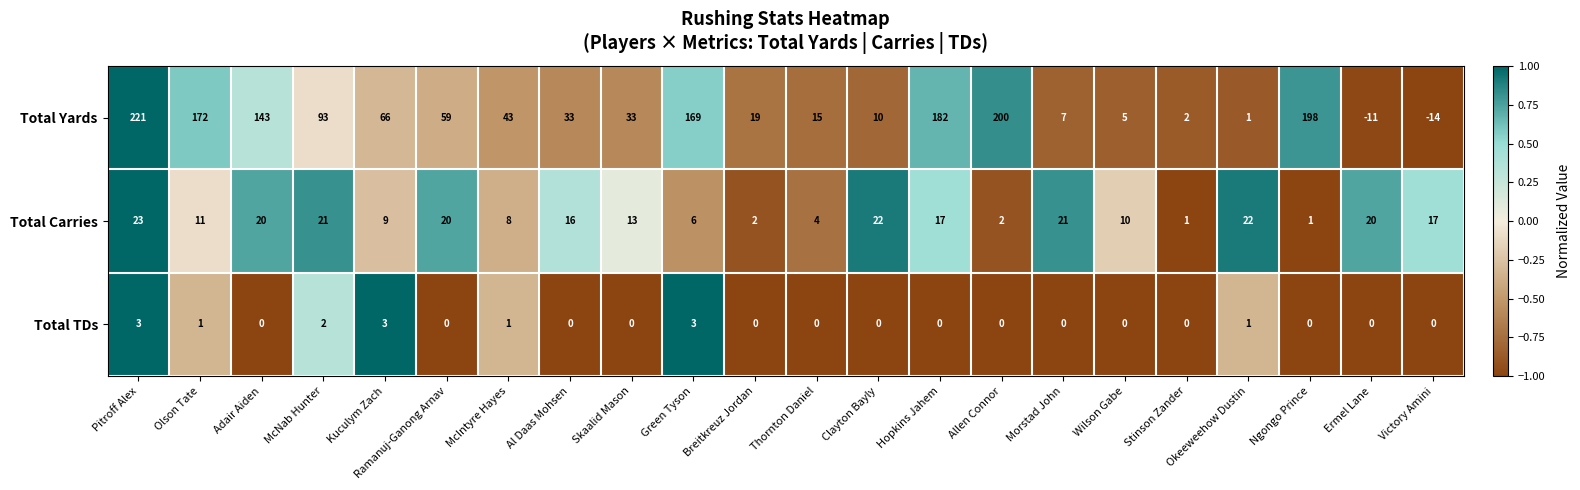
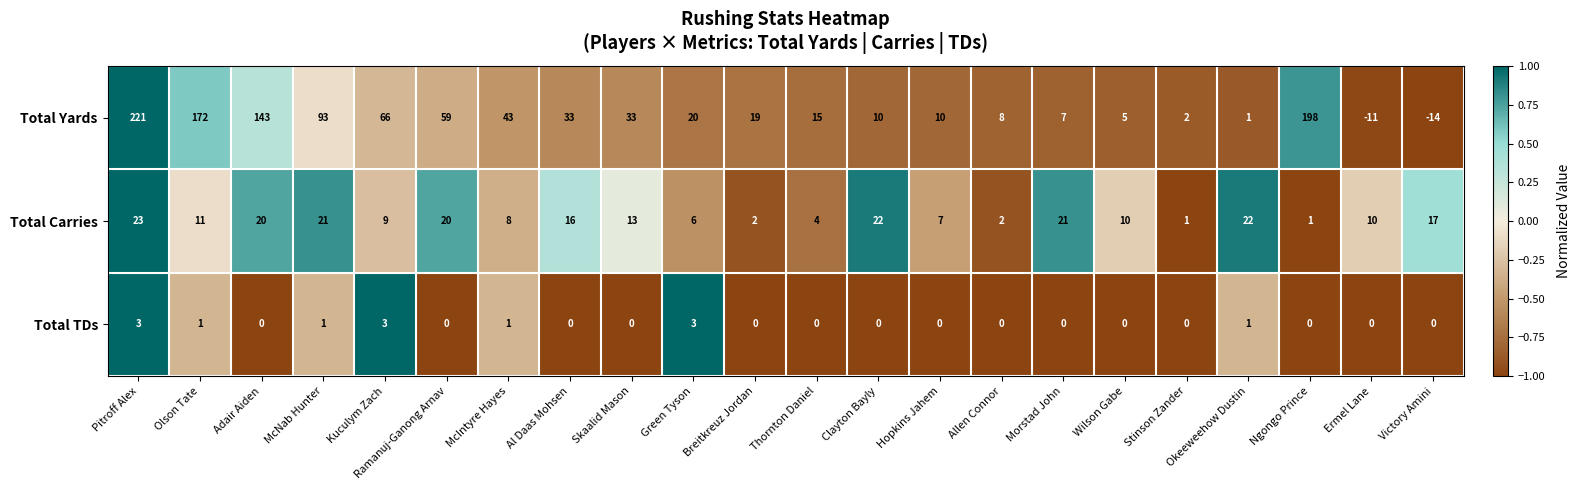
  {
    "Total Yards": {
      "Pitroff Alex": 221,
      "Olson Tate": 172,
      "Adair Aiden": 143,
      "McNab Hunter": 93,
      "Kuculym Zach": 66,
      "Ramanuj-Ganong Arnav": 59,
      "McIntyre Hayes": 43,
      "Al Daas Mohsen": 33,
      "Skaalid Mason": 33,
-     "Green Tyson": 169,
+     "Green Tyson": 20,
      "Breitkreuz Jordan": 19,
      "Thornton Daniel": 15,
      "Clayton Bayly": 10,
-     "Hopkins Jahem": 182,
-     "Allen Connor": 200,
+     "Hopkins Jahem": 10,
+     "Allen Connor": 8,
      "Morstad John": 7,
      "Wilson Gabe": 5,
      "Stinson Zander": 2,
      "Okeeweehow Dustin": 1,
      "Ngongo Prince": 198,
      "Ermel Lane": -11,
      "Victory Amini": -14
    },
    "Total Carries": {
      "Pitroff Alex": 23,
      "Olson Tate": 11,
      "Adair Aiden": 20,
      "McNab Hunter": 21,
      "Kuculym Zach": 9,
      "Ramanuj-Ganong Arnav": 20,
      "McIntyre Hayes": 8,
      "Al Daas Mohsen": 16,
      "Skaalid Mason": 13,
      "Green Tyson": 6,
      "Breitkreuz Jordan": 2,
      "Thornton Daniel": 4,
      "Clayton Bayly": 22,
-     "Hopkins Jahem": 17,
+     "Hopkins Jahem": 7,
      "Allen Connor": 2,
      "Morstad John": 21,
      "Wilson Gabe": 10,
      "Stinson Zander": 1,
      "Okeeweehow Dustin": 22,
      "Ngongo Prince": 1,
-     "Ermel Lane": 20,
+     "Ermel Lane": 10,
      "Victory Amini": 17
    },
    "Total TDs": {
      "Pitroff Alex": 3,
      "Olson Tate": 1,
      "Adair Aiden": 0,
-     "McNab Hunter": 2,
+     "McNab Hunter": 1,
      "Kuculym Zach": 3,
      "Ramanuj-Ganong Arnav": 0,
      "McIntyre Hayes": 1,
      "Al Daas Mohsen": 0,
      "Skaalid Mason": 0,
      "Green Tyson": 3,
      "Breitkreuz Jordan": 0,
      "Thornton Daniel": 0,
      "Clayton Bayly": 0,
      "Hopkins Jahem": 0,
      "Allen Connor": 0,
      "Morstad John": 0,
      "Wilson Gabe": 0,
      "Stinson Zander": 0,
      "Okeeweehow Dustin": 1,
      "Ngongo Prince": 0,
      "Ermel Lane": 0,
      "Victory Amini": 0
    }
  }
